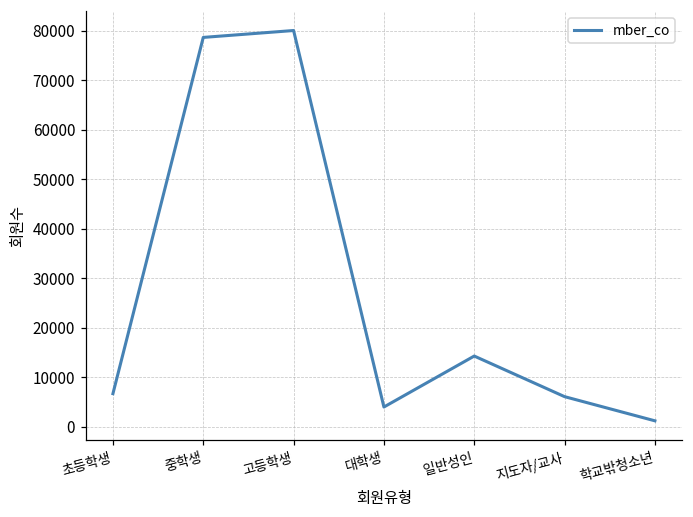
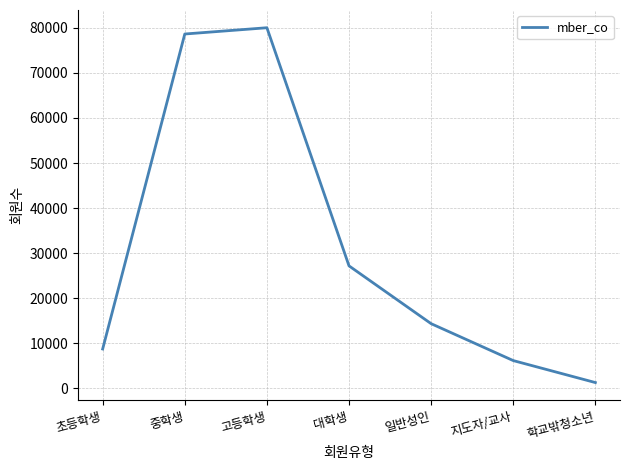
  {
-   "초등학생": 7000,
+   "초등학생": 9000,
    "중학생": 79000,
    "고등학생": 80000,
-   "대학생": 4000,
+   "대학생": 27000,
    "일반성인": 14000,
    "지도자/교사": 6000,
    "학교밖청소년": 1000
  }
